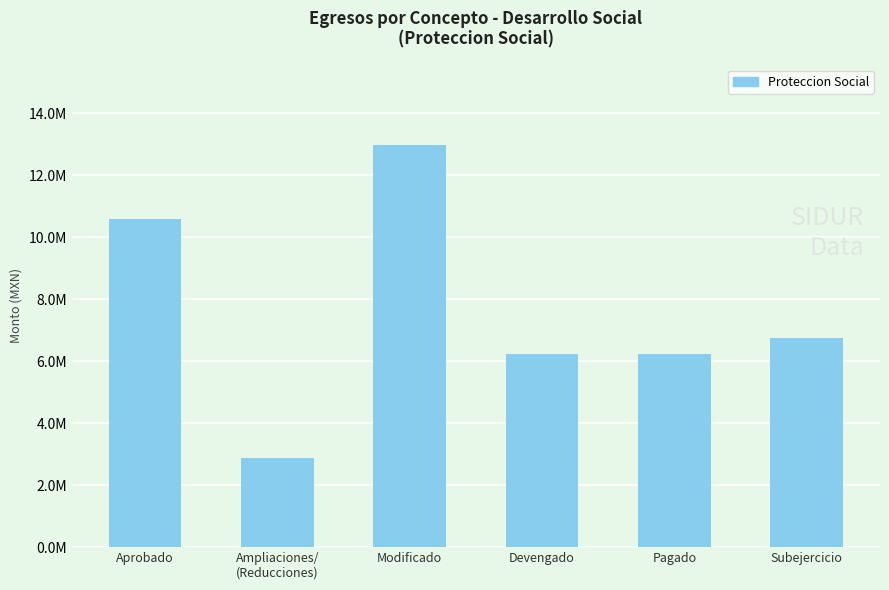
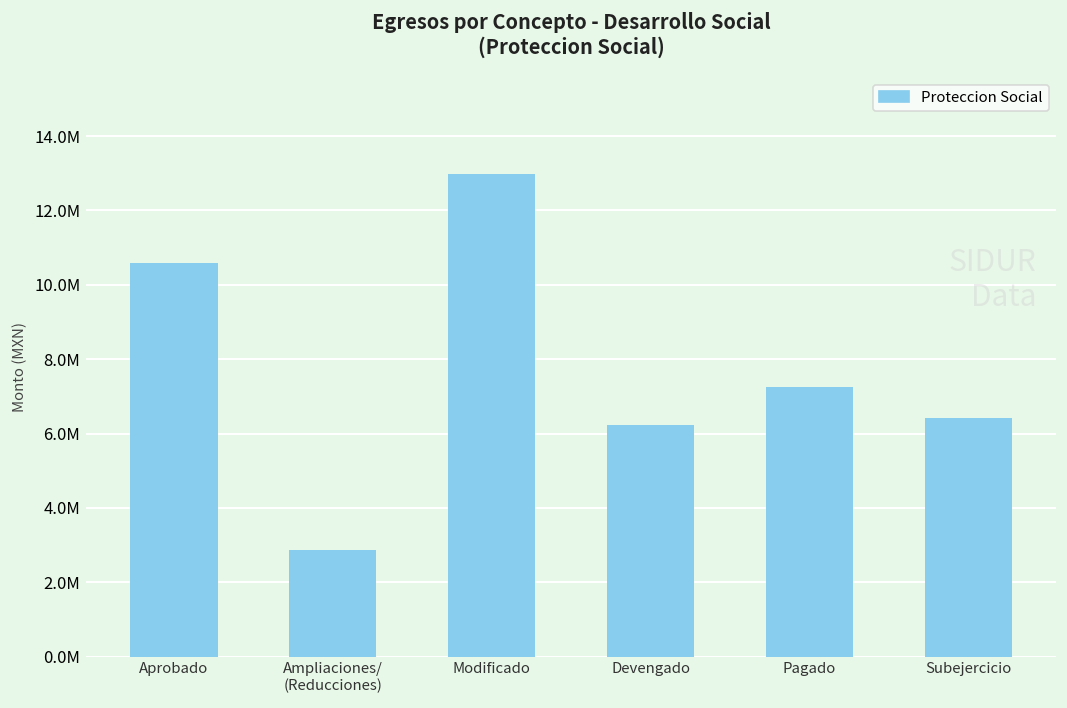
  {
    "Aprobado": 10600000,
    "Ampliaciones/ (Reducciones)": 2900000,
    "Modificado": 13000000,
    "Devengado": 6200000,
-   "Pagado": 6200000,
-   "Subejercicio": 6700000
+   "Pagado": 7200000,
+   "Subejercicio": 6400000
  }
